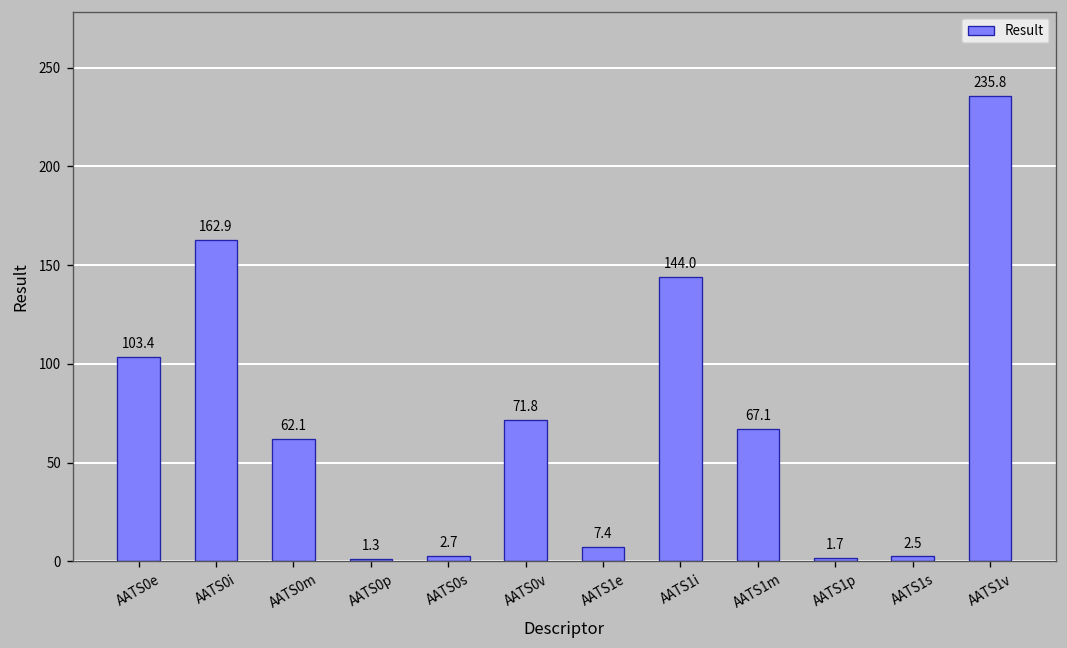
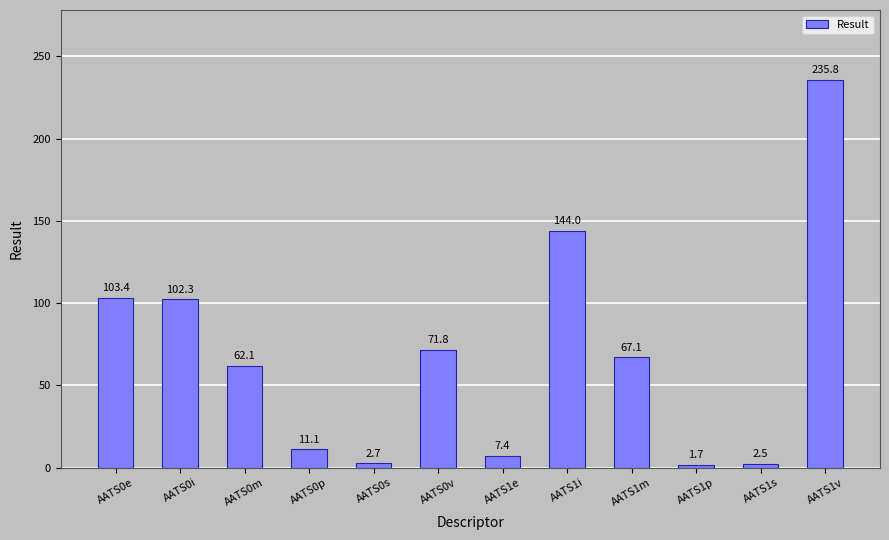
  {
    "AATS0e": 103.4,
-   "AATS0i": 162.9,
+   "AATS0i": 102.3,
    "AATS0m": 62.1,
-   "AATS0p": 1.3,
+   "AATS0p": 11.1,
    "AATS0s": 2.7,
    "AATS0v": 71.8,
    "AATS1e": 7.4,
    "AATS1i": 144.0,
    "AATS1m": 67.1,
    "AATS1p": 1.7,
    "AATS1s": 2.5,
    "AATS1v": 235.8
  }
